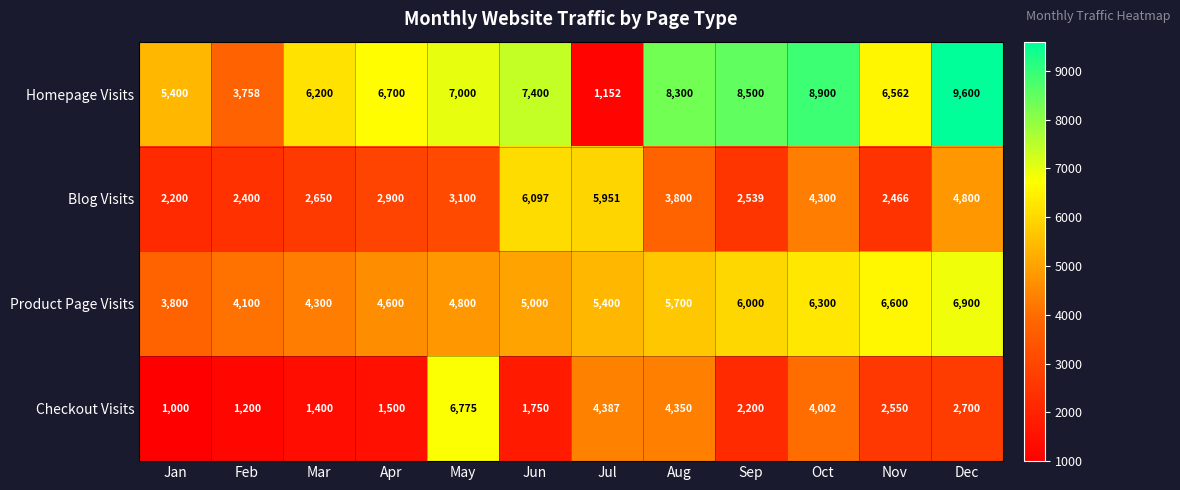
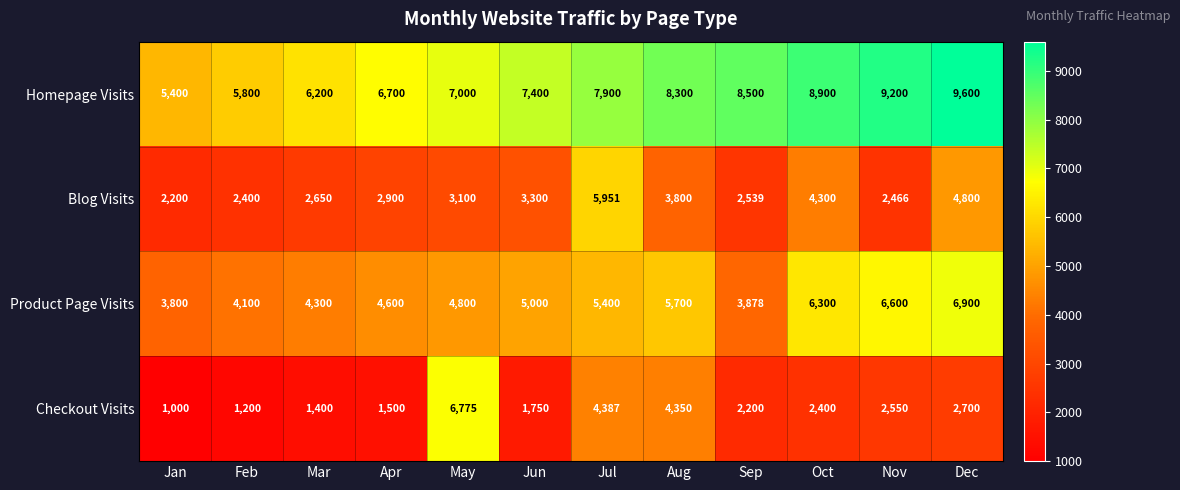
  {
    "Homepage Visits": {
      "Jan": "5,400",
-     "Feb": "3,758",
+     "Feb": "5,800",
      "Mar": "6,200",
      "Apr": "6,700",
      "May": "7,000",
      "Jun": "7,400",
-     "Jul": "1,152",
+     "Jul": "7,900",
      "Aug": "8,300",
      "Sep": "8,500",
      "Oct": "8,900",
-     "Nov": "6,562",
+     "Nov": "9,200",
      "Dec": "9,600"
    },
    "Blog Visits": {
      "Jan": "2,200",
      "Feb": "2,400",
      "Mar": "2,650",
      "Apr": "2,900",
      "May": "3,100",
-     "Jun": "6,097",
+     "Jun": "3,300",
      "Jul": "5,951",
      "Aug": "3,800",
      "Sep": "2,539",
      "Oct": "4,300",
      "Nov": "2,466",
      "Dec": "4,800"
    },
    "Product Page Visits": {
      "Jan": "3,800",
      "Feb": "4,100",
      "Mar": "4,300",
      "Apr": "4,600",
      "May": "4,800",
      "Jun": "5,000",
      "Jul": "5,400",
      "Aug": "5,700",
-     "Sep": "6,000",
+     "Sep": "3,878",
      "Oct": "6,300",
      "Nov": "6,600",
      "Dec": "6,900"
    },
    "Checkout Visits": {
      "Jan": "1,000",
      "Feb": "1,200",
      "Mar": "1,400",
      "Apr": "1,500",
      "May": "6,775",
      "Jun": "1,750",
      "Jul": "4,387",
      "Aug": "4,350",
      "Sep": "2,200",
-     "Oct": "4,002",
+     "Oct": "2,400",
      "Nov": "2,550",
      "Dec": "2,700"
    }
  }
